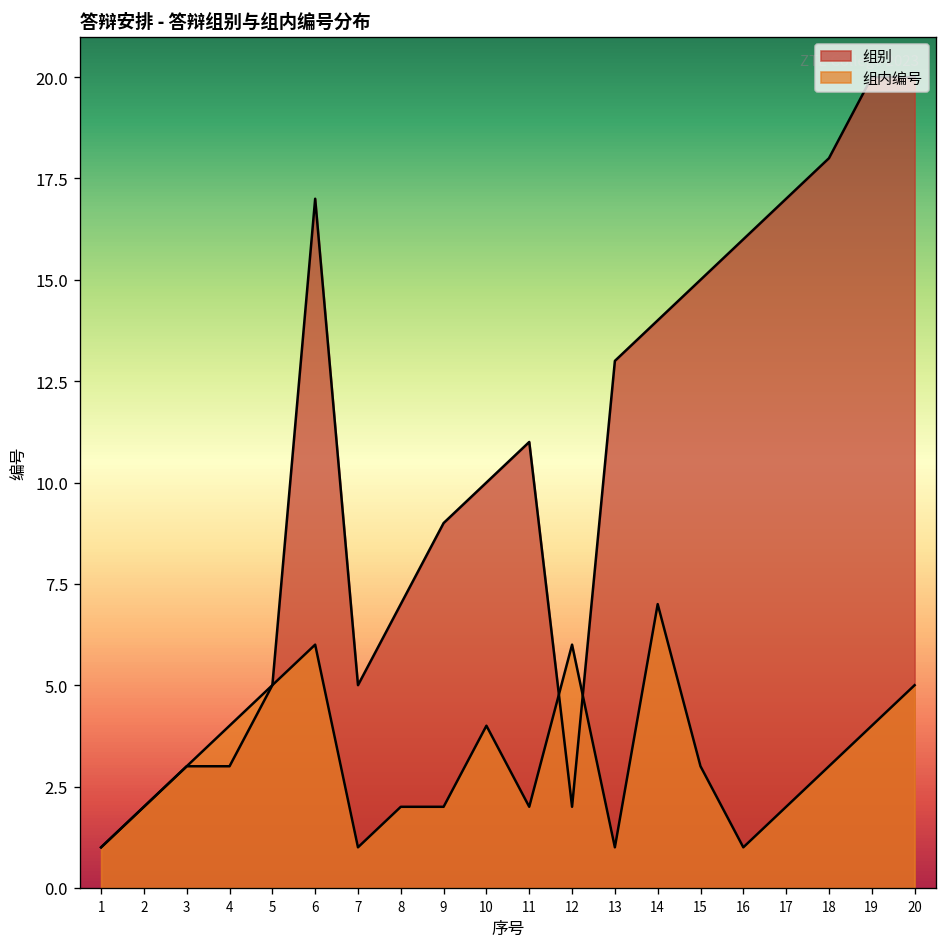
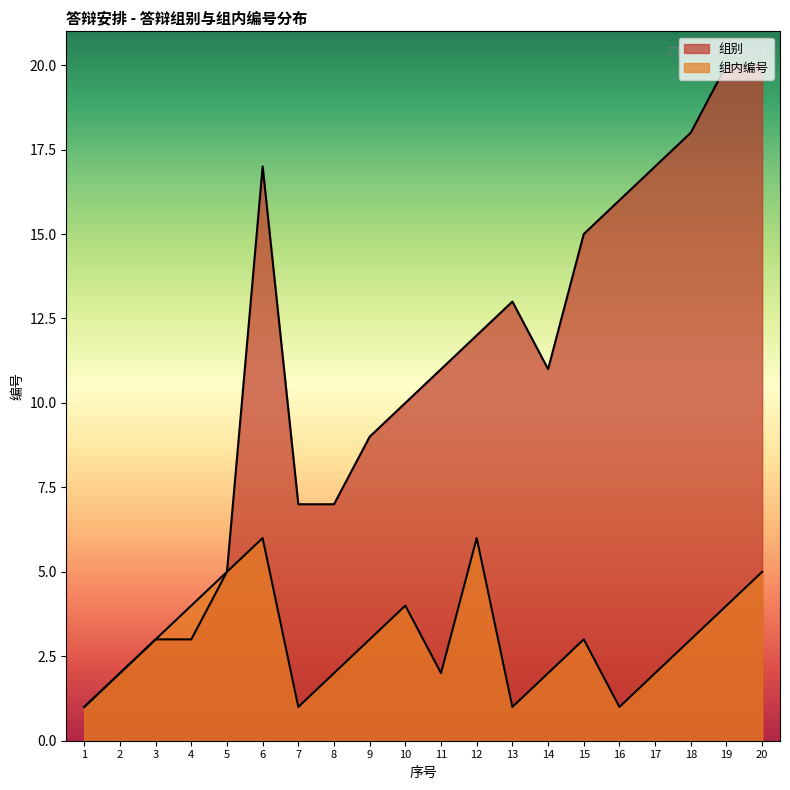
  {
    "组别": {
      "4": 3,
      "6": 17,
-     "7": 5,
+     "7": 7,
      "8": 7,
      "9": 9,
      "10": 10,
      "11": 11,
-     "12": 2,
+     "12": 12,
      "13": 13,
-     "14": 14,
+     "14": 11,
      "15": 15,
      "16": 16,
      "17": 17,
      "18": 18
    },
    "组内编号": {
      "4": 4,
      "6": 6,
      "7": 1,
      "8": 2,
-     "9": 2,
+     "9": 3,
      "10": 4,
      "11": 2,
      "12": 6,
      "13": 1,
-     "14": 7,
+     "14": 2,
      "15": 3,
      "16": 1,
      "17": 2,
      "18": 3,
      "19": 4,
      "20": 5
    }
  }
